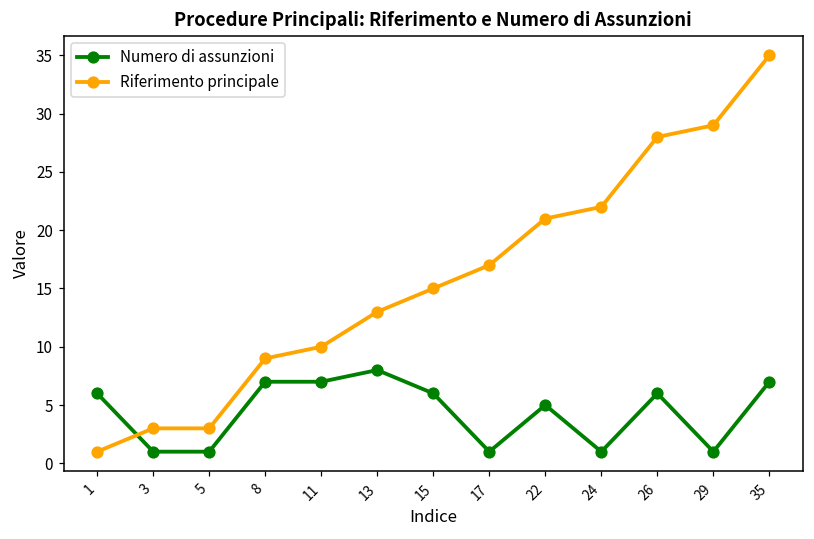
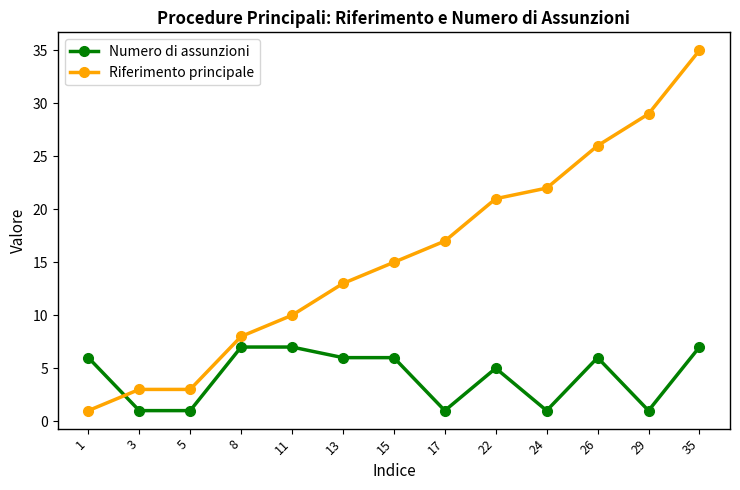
  {
    "Numero di assunzioni": {
      "1": 6,
      "3": 1,
      "5": 1,
      "8": 7,
      "11": 7,
-     "13": 8,
+     "13": 6,
      "15": 6,
      "17": 1,
      "22": 5,
      "24": 1,
      "26": 6,
      "29": 1,
      "35": 7
    },
    "Riferimento principale": {
      "1": 1,
      "3": 3,
      "5": 3,
-     "8": 9,
+     "8": 8,
      "11": 10,
      "13": 13,
      "15": 15,
      "17": 17,
      "22": 21,
      "24": 22,
-     "26": 28,
+     "26": 26,
      "29": 29,
      "35": 35
    }
  }
